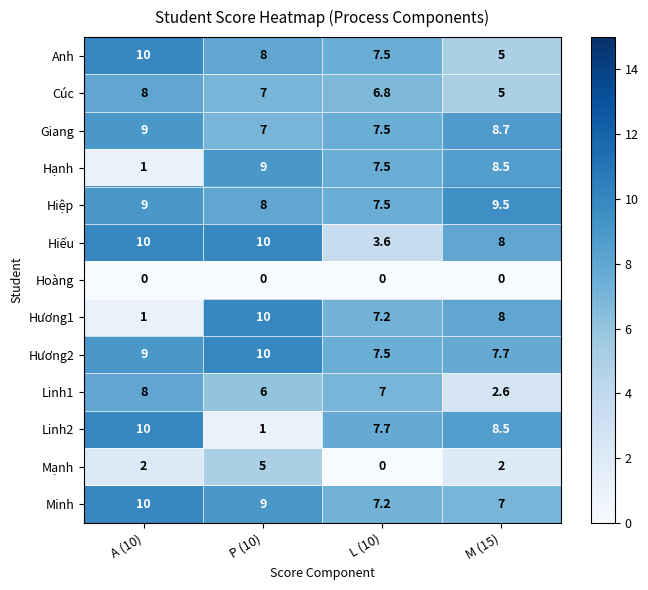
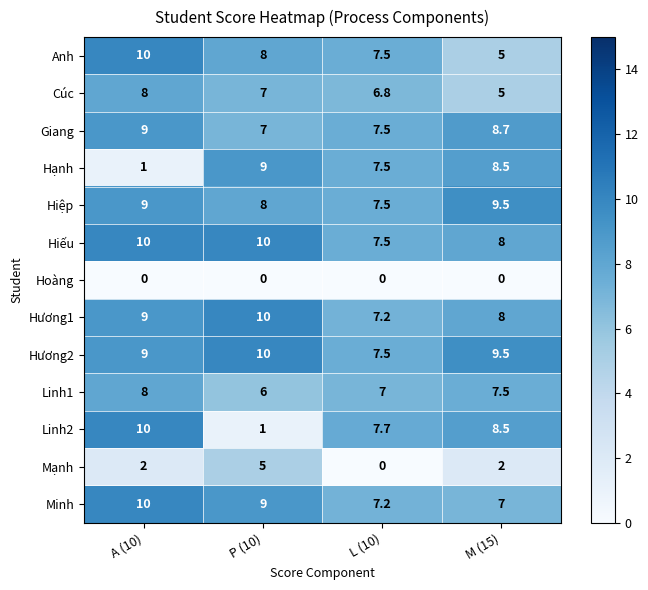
  {
    "Anh": {
      "A (10)": 10,
      "P (10)": 8,
      "L (10)": 7.5,
      "M (15)": 5
    },
    "Cúc": {
      "A (10)": 8,
      "P (10)": 7,
      "L (10)": 6.8,
      "M (15)": 5
    },
    "Giang": {
      "A (10)": 9,
      "P (10)": 7,
      "L (10)": 7.5,
      "M (15)": 8.7
    },
    "Hạnh": {
      "A (10)": 1,
      "P (10)": 9,
      "L (10)": 7.5,
      "M (15)": 8.5
    },
    "Hiệp": {
      "A (10)": 9,
      "P (10)": 8,
      "L (10)": 7.5,
      "M (15)": 9.5
    },
    "Hiếu": {
      "A (10)": 10,
      "P (10)": 10,
-     "L (10)": 3.6,
+     "L (10)": 7.5,
      "M (15)": 8
    },
    "Hoàng": {
      "A (10)": 0,
      "P (10)": 0,
      "L (10)": 0,
      "M (15)": 0
    },
    "Hương1": {
-     "A (10)": 1,
+     "A (10)": 9,
      "P (10)": 10,
      "L (10)": 7.2,
      "M (15)": 8
    },
    "Hương2": {
      "A (10)": 9,
      "P (10)": 10,
      "L (10)": 7.5,
-     "M (15)": 7.7
+     "M (15)": 9.5
    },
    "Linh1": {
      "A (10)": 8,
      "P (10)": 6,
      "L (10)": 7,
-     "M (15)": 2.6
+     "M (15)": 7.5
    },
    "Linh2": {
      "A (10)": 10,
      "P (10)": 1,
      "L (10)": 7.7,
      "M (15)": 8.5
    },
    "Mạnh": {
      "A (10)": 2,
      "P (10)": 5,
      "L (10)": 0,
      "M (15)": 2
    },
    "Minh": {
      "A (10)": 10,
      "P (10)": 9,
      "L (10)": 7.2,
      "M (15)": 7
    }
  }
